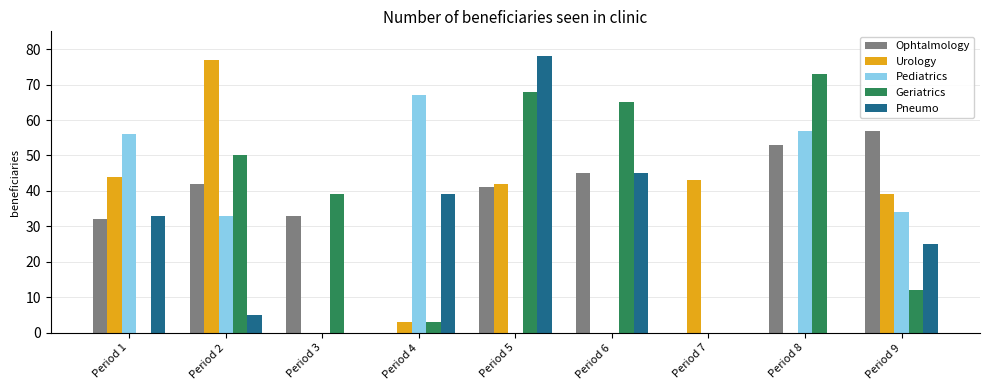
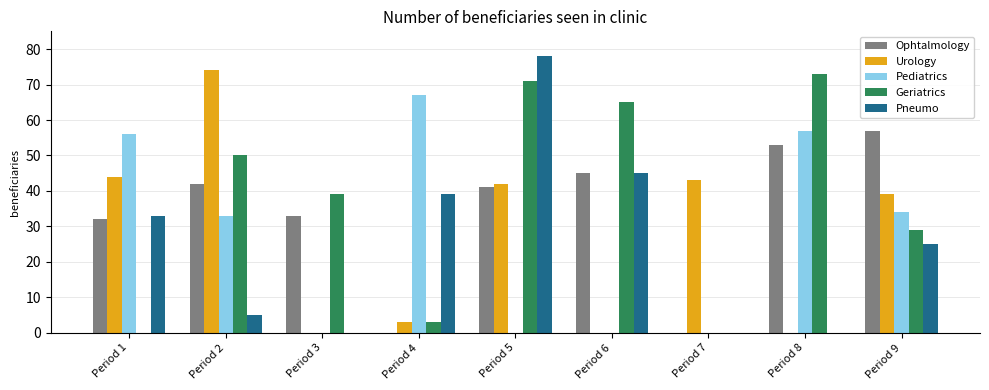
  {
    "Ophtalmology": {
      "Period 1": 32,
      "Period 2": 42,
      "Period 3": 33,
      "Period 4": 0,
      "Period 5": 41,
      "Period 6": 45,
      "Period 7": 0,
      "Period 8": 53,
      "Period 9": 57
    },
    "Urology": {
      "Period 1": 44,
-     "Period 2": 77,
+     "Period 2": 74,
      "Period 3": 0,
      "Period 4": 3,
      "Period 5": 42,
      "Period 6": 0,
      "Period 7": 43,
      "Period 8": 0,
      "Period 9": 39
    },
    "Pediatrics": {
      "Period 1": 56,
      "Period 2": 33,
      "Period 3": 0,
      "Period 4": 67,
      "Period 5": 0,
      "Period 6": 0,
      "Period 7": 0,
      "Period 8": 57,
      "Period 9": 34
    },
    "Geriatrics": {
      "Period 1": 0,
      "Period 2": 50,
      "Period 3": 39,
      "Period 4": 3,
-     "Period 5": 68,
+     "Period 5": 71,
      "Period 6": 65,
      "Period 7": 0,
      "Period 8": 73,
-     "Period 9": 12
+     "Period 9": 29
    },
    "Pneumo": {
      "Period 1": 33,
      "Period 2": 5,
      "Period 3": 0,
      "Period 4": 39,
      "Period 5": 78,
      "Period 6": 45,
      "Period 7": 0,
      "Period 8": 0,
      "Period 9": 25
    }
  }
